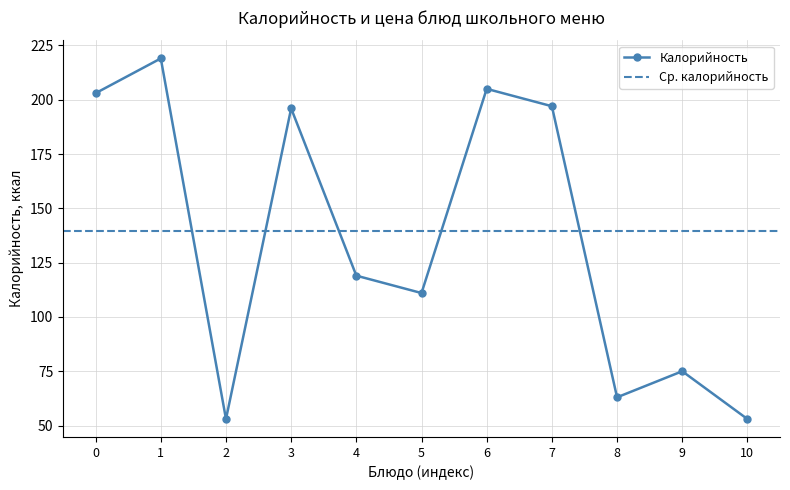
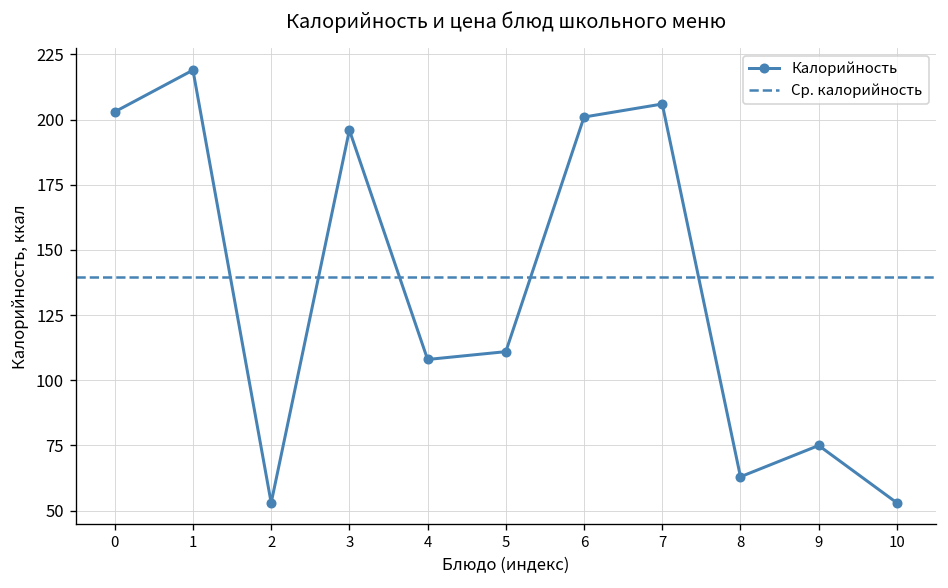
  {
    "0": 203,
    "1": 219,
    "2": 53,
    "3": 196,
-   "4": 119,
+   "4": 108,
    "5": 111,
-   "6": 205,
-   "7": 197,
+   "6": 201,
+   "7": 206,
    "8": 63,
    "9": 75,
    "10": 53
  }
